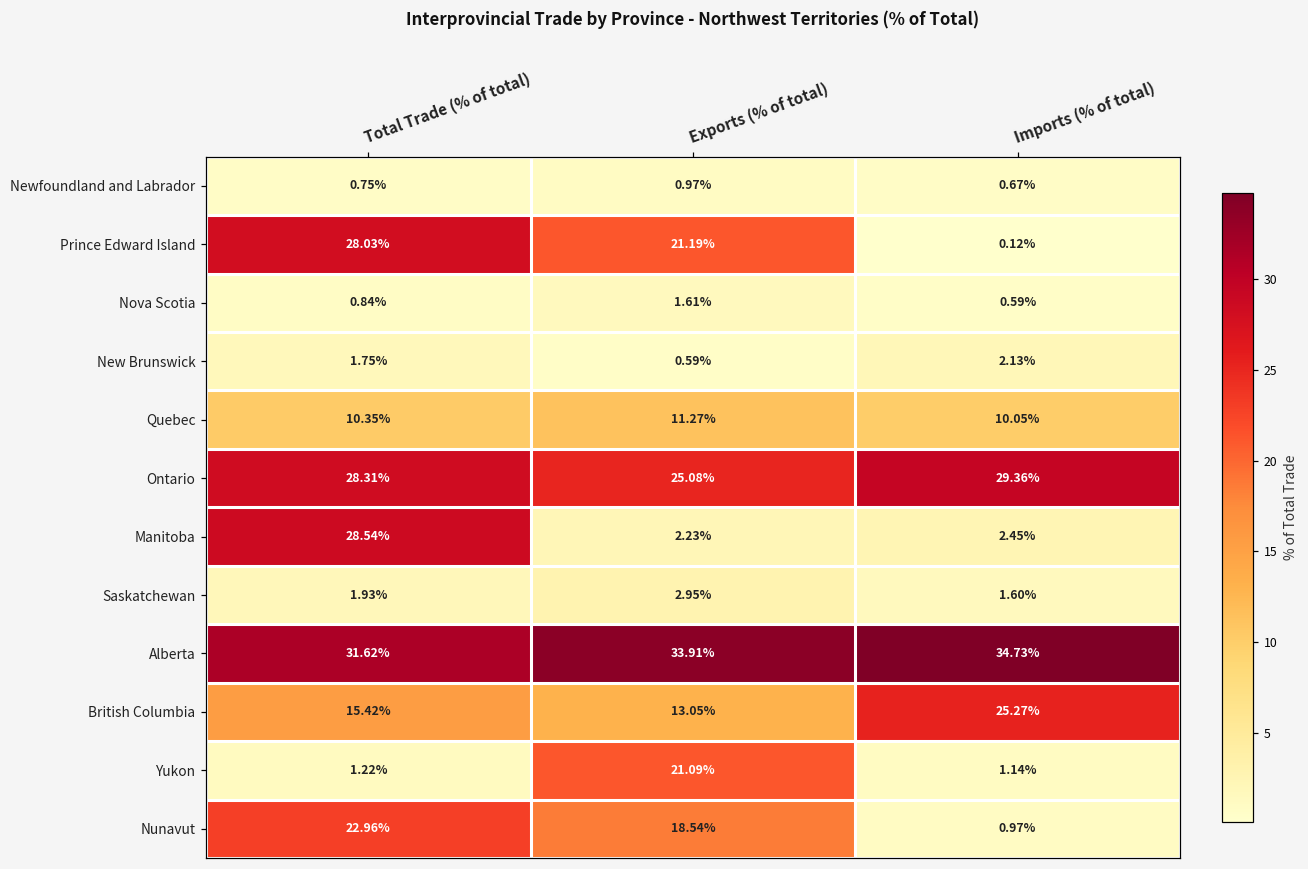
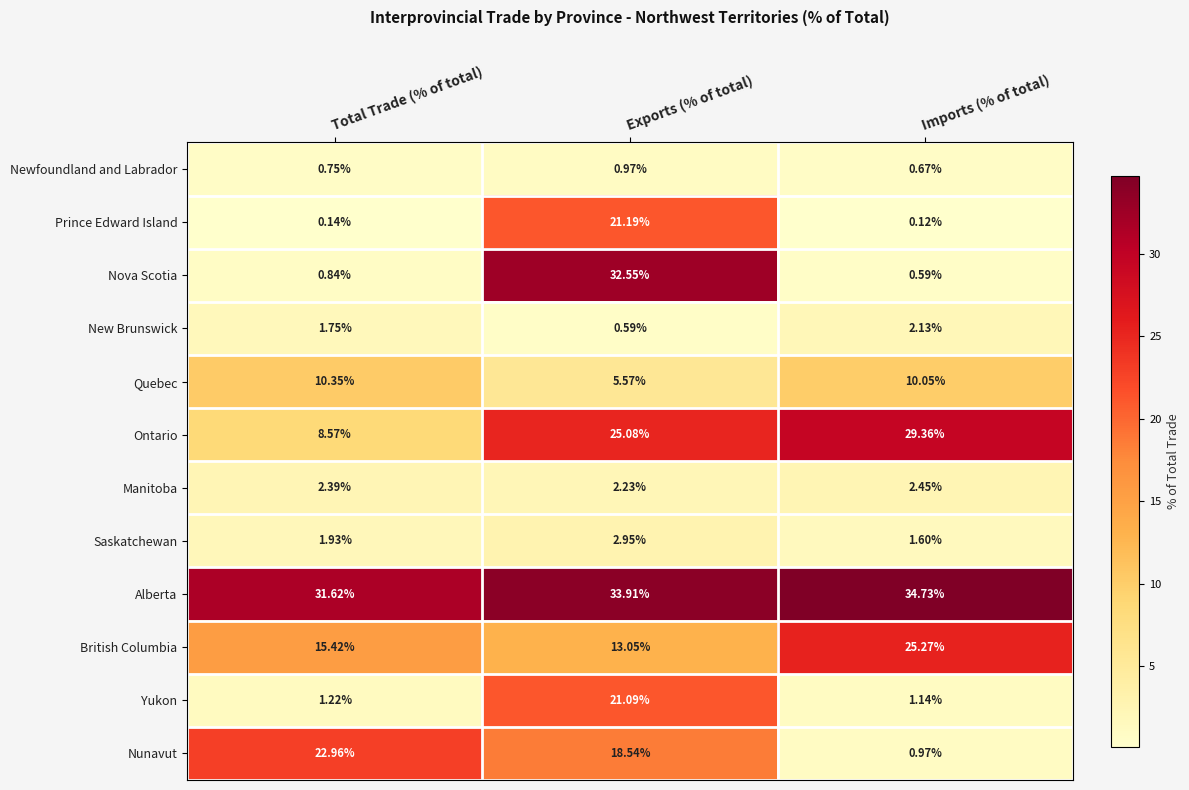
  {
    "Newfoundland and Labrador": {
      "Total Trade (% of total)": "0.75%",
      "Exports (% of total)": "0.97%",
      "Imports (% of total)": "0.67%"
    },
    "Prince Edward Island": {
-     "Total Trade (% of total)": "28.03%",
+     "Total Trade (% of total)": "0.14%",
      "Exports (% of total)": "21.19%",
      "Imports (% of total)": "0.12%"
    },
    "Nova Scotia": {
      "Total Trade (% of total)": "0.84%",
-     "Exports (% of total)": "1.61%",
+     "Exports (% of total)": "32.55%",
      "Imports (% of total)": "0.59%"
    },
    "New Brunswick": {
      "Total Trade (% of total)": "1.75%",
      "Exports (% of total)": "0.59%",
      "Imports (% of total)": "2.13%"
    },
    "Quebec": {
      "Total Trade (% of total)": "10.35%",
-     "Exports (% of total)": "11.27%",
+     "Exports (% of total)": "5.57%",
      "Imports (% of total)": "10.05%"
    },
    "Ontario": {
-     "Total Trade (% of total)": "28.31%",
+     "Total Trade (% of total)": "8.57%",
      "Exports (% of total)": "25.08%",
      "Imports (% of total)": "29.36%"
    },
    "Manitoba": {
-     "Total Trade (% of total)": "28.54%",
+     "Total Trade (% of total)": "2.39%",
      "Exports (% of total)": "2.23%",
      "Imports (% of total)": "2.45%"
    },
    "Saskatchewan": {
      "Total Trade (% of total)": "1.93%",
      "Exports (% of total)": "2.95%",
      "Imports (% of total)": "1.60%"
    },
    "Alberta": {
      "Total Trade (% of total)": "31.62%",
      "Exports (% of total)": "33.91%",
      "Imports (% of total)": "34.73%"
    },
    "British Columbia": {
      "Total Trade (% of total)": "15.42%",
      "Exports (% of total)": "13.05%",
      "Imports (% of total)": "25.27%"
    },
    "Yukon": {
      "Total Trade (% of total)": "1.22%",
      "Exports (% of total)": "21.09%",
      "Imports (% of total)": "1.14%"
    },
    "Nunavut": {
      "Total Trade (% of total)": "22.96%",
      "Exports (% of total)": "18.54%",
      "Imports (% of total)": "0.97%"
    }
  }
